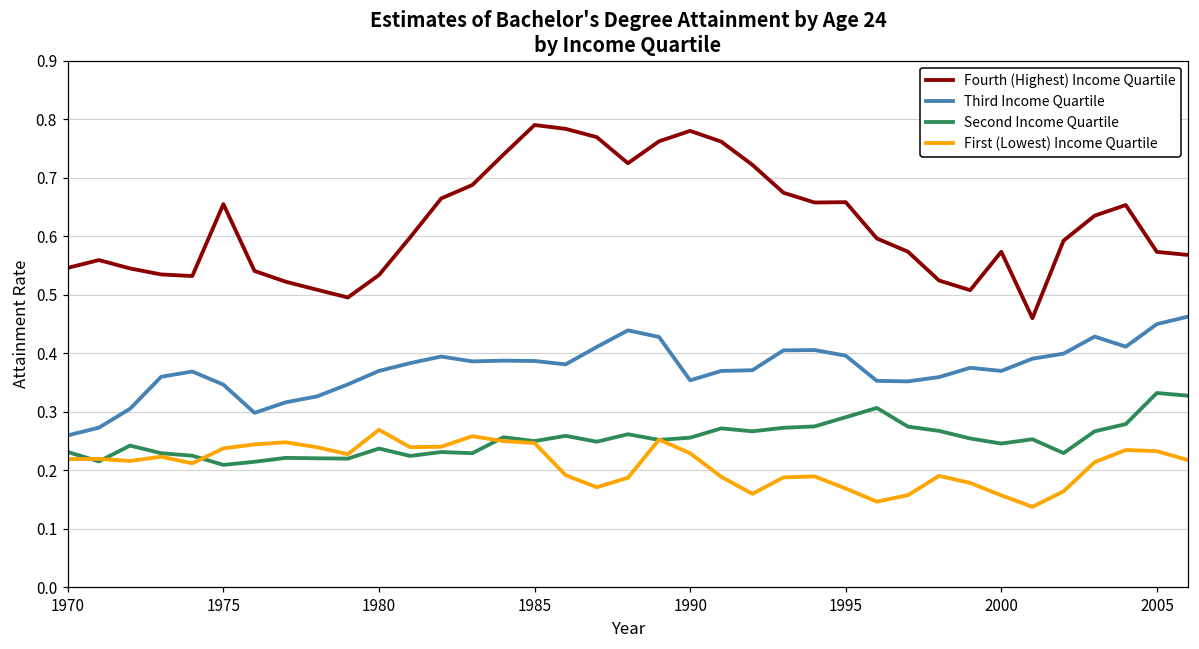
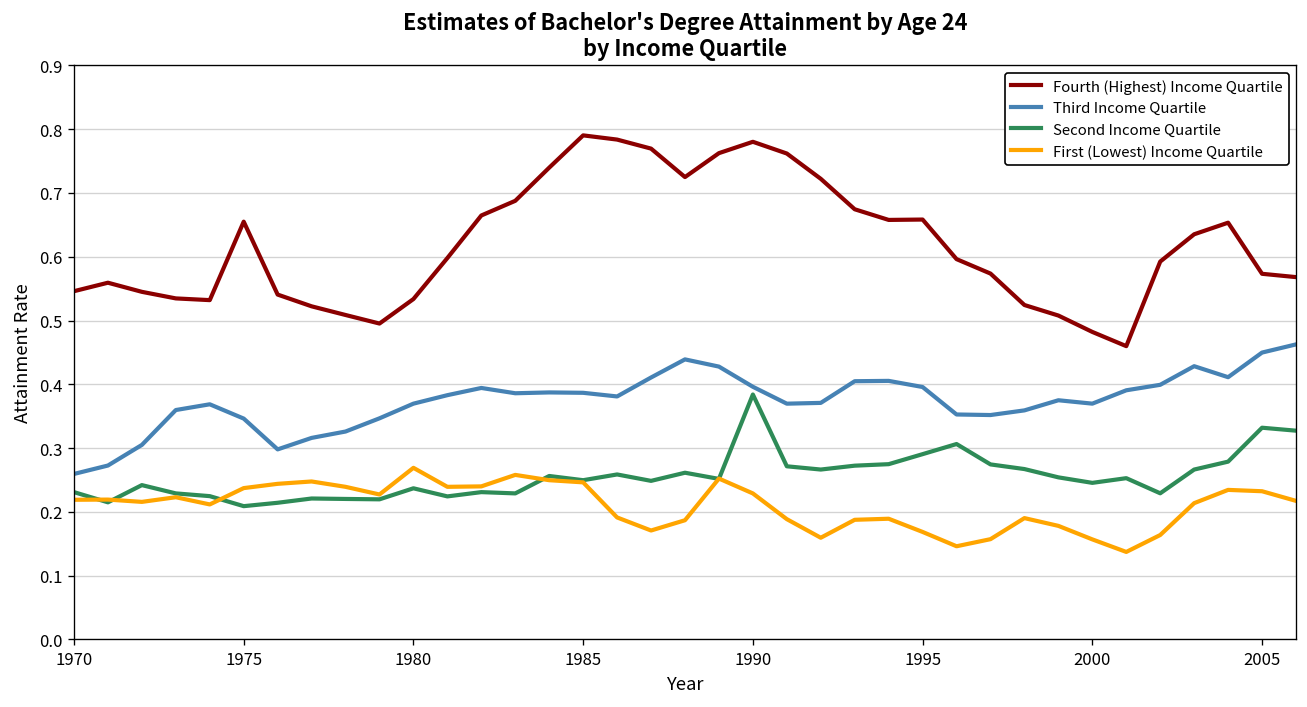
  {
    "Fourth (Highest) Income Quartile": {
      "1970": 0.55,
      "1975": 0.66,
      "1980": 0.53,
      "1985": 0.79,
      "1990": 0.78,
      "1995": 0.66,
-     "2000": 0.57,
+     "2000": 0.48,
      "2005": 0.57
    },
    "Third Income Quartile": {
      "1970": 0.26,
      "1975": 0.35,
      "1980": 0.37,
      "1985": 0.39,
-     "1990": 0.35,
+     "1990": 0.40,
      "1995": 0.40,
      "2000": 0.37,
      "2005": 0.45
    },
    "Second Income Quartile": {
      "1970": 0.23,
      "1975": 0.21,
      "1980": 0.24,
-     "1990": 0.26,
+     "1990": 0.38,
      "1995": 0.29,
      "2000": 0.25,
      "2005": 0.33
    },
    "First (Lowest) Income Quartile": {
      "1970": 0.22,
      "1975": 0.24,
      "1980": 0.27,
      "1990": 0.23,
      "1995": 0.17,
      "2000": 0.16,
      "2005": 0.23
    }
  }
